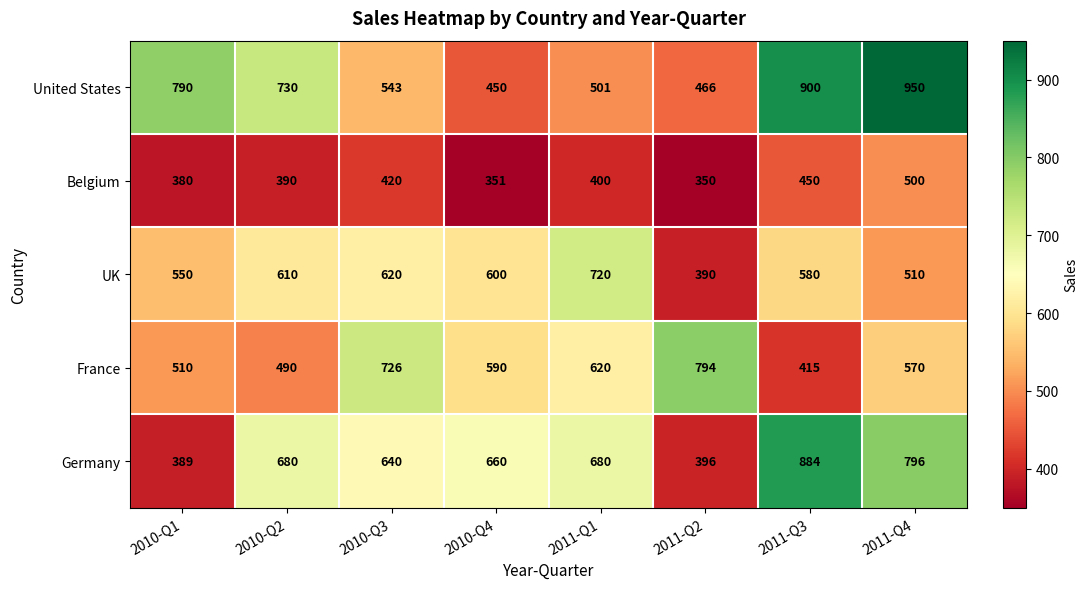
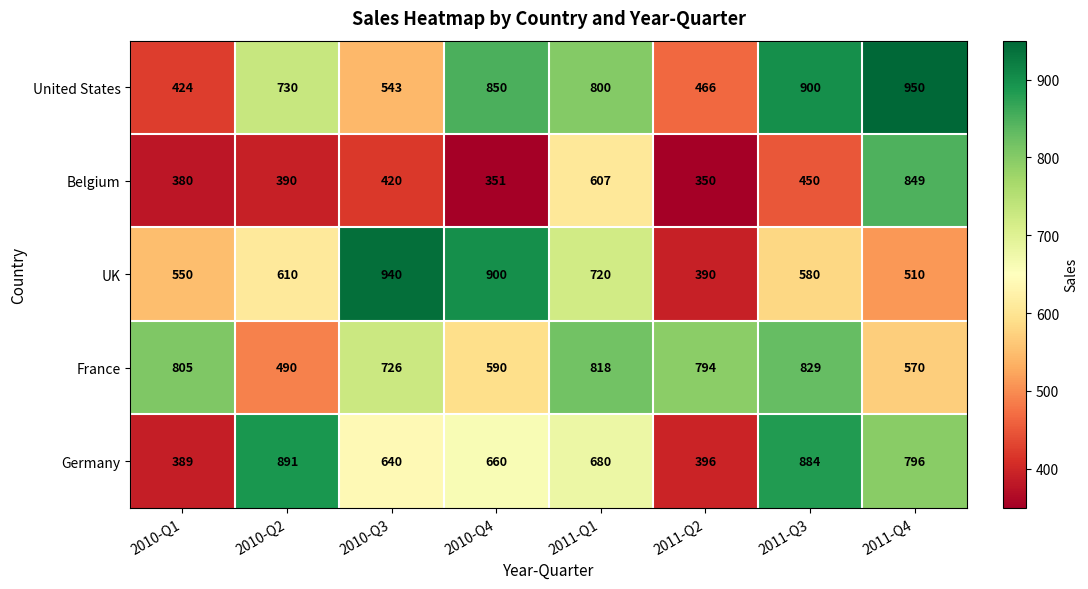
  {
    "United States": {
-     "2010-Q1": 790,
+     "2010-Q1": 424,
      "2010-Q2": 730,
      "2010-Q3": 543,
-     "2010-Q4": 450,
-     "2011-Q1": 501,
+     "2010-Q4": 850,
+     "2011-Q1": 800,
      "2011-Q2": 466,
      "2011-Q3": 900,
      "2011-Q4": 950
    },
    "Belgium": {
      "2010-Q1": 380,
      "2010-Q2": 390,
      "2010-Q3": 420,
      "2010-Q4": 351,
-     "2011-Q1": 400,
+     "2011-Q1": 607,
      "2011-Q2": 350,
      "2011-Q3": 450,
-     "2011-Q4": 500
+     "2011-Q4": 849
    },
    "UK": {
      "2010-Q1": 550,
      "2010-Q2": 610,
-     "2010-Q3": 620,
-     "2010-Q4": 600,
+     "2010-Q3": 940,
+     "2010-Q4": 900,
      "2011-Q1": 720,
      "2011-Q2": 390,
      "2011-Q3": 580,
      "2011-Q4": 510
    },
    "France": {
-     "2010-Q1": 510,
+     "2010-Q1": 805,
      "2010-Q2": 490,
      "2010-Q3": 726,
      "2010-Q4": 590,
-     "2011-Q1": 620,
+     "2011-Q1": 818,
      "2011-Q2": 794,
-     "2011-Q3": 415,
+     "2011-Q3": 829,
      "2011-Q4": 570
    },
    "Germany": {
      "2010-Q1": 389,
-     "2010-Q2": 680,
+     "2010-Q2": 891,
      "2010-Q3": 640,
      "2010-Q4": 660,
      "2011-Q1": 680,
      "2011-Q2": 396,
      "2011-Q3": 884,
      "2011-Q4": 796
    }
  }
